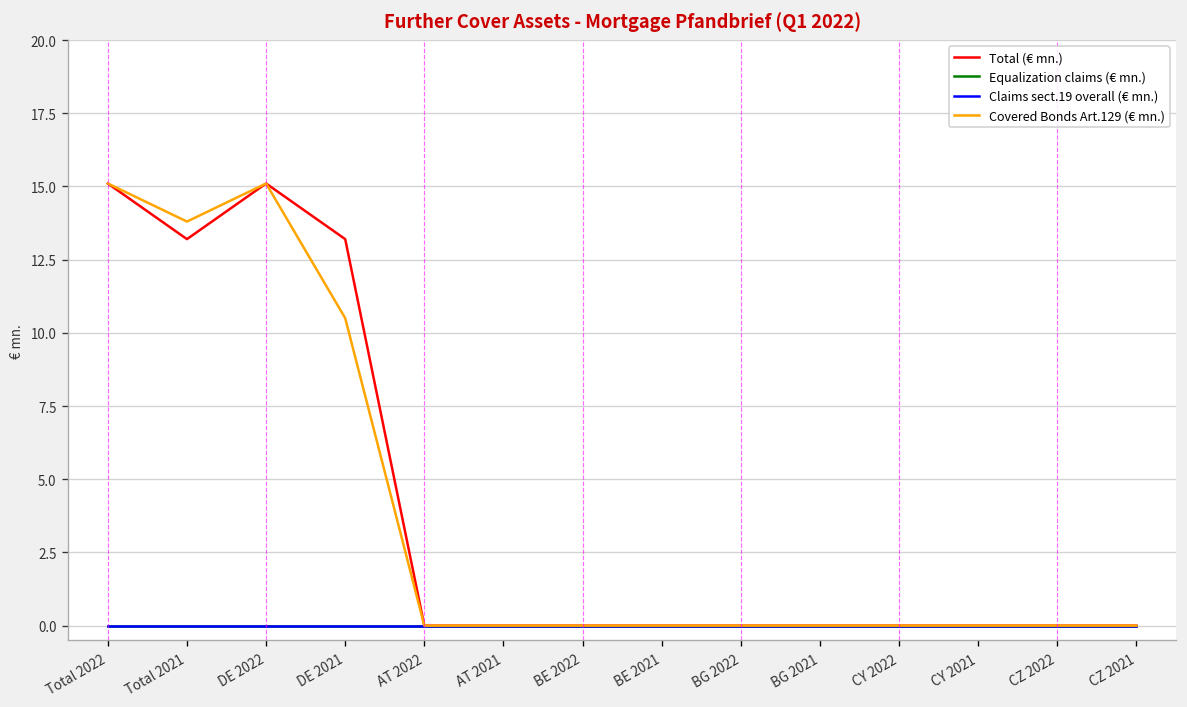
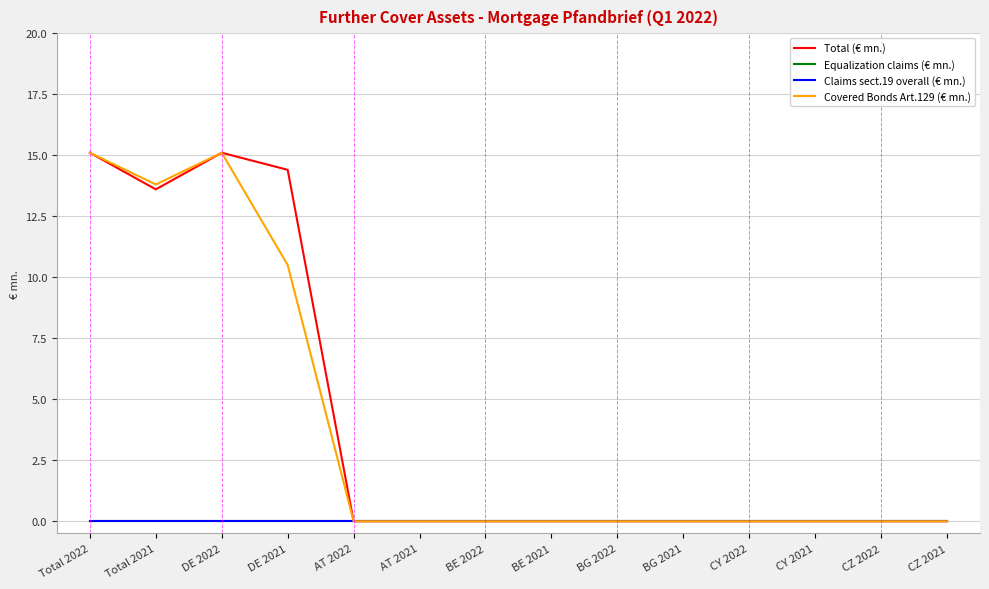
  {
    "Total (€ mn.)": {
-     "Total 2021": 13.2,
-     "DE 2021": 13.2
+     "Total 2021": 13.6,
+     "DE 2021": 14.4
    },
    "Claims sect.19 overall (€ mn.)": {
      "Total 2022": 0.0,
      "Total 2021": 0.0,
      "DE 2022": 0.0,
      "DE 2021": 0.0
    },
    "Covered Bonds Art.129 (€ mn.)": {
      "Total 2021": 13.8,
      "DE 2021": 10.5
    }
  }
